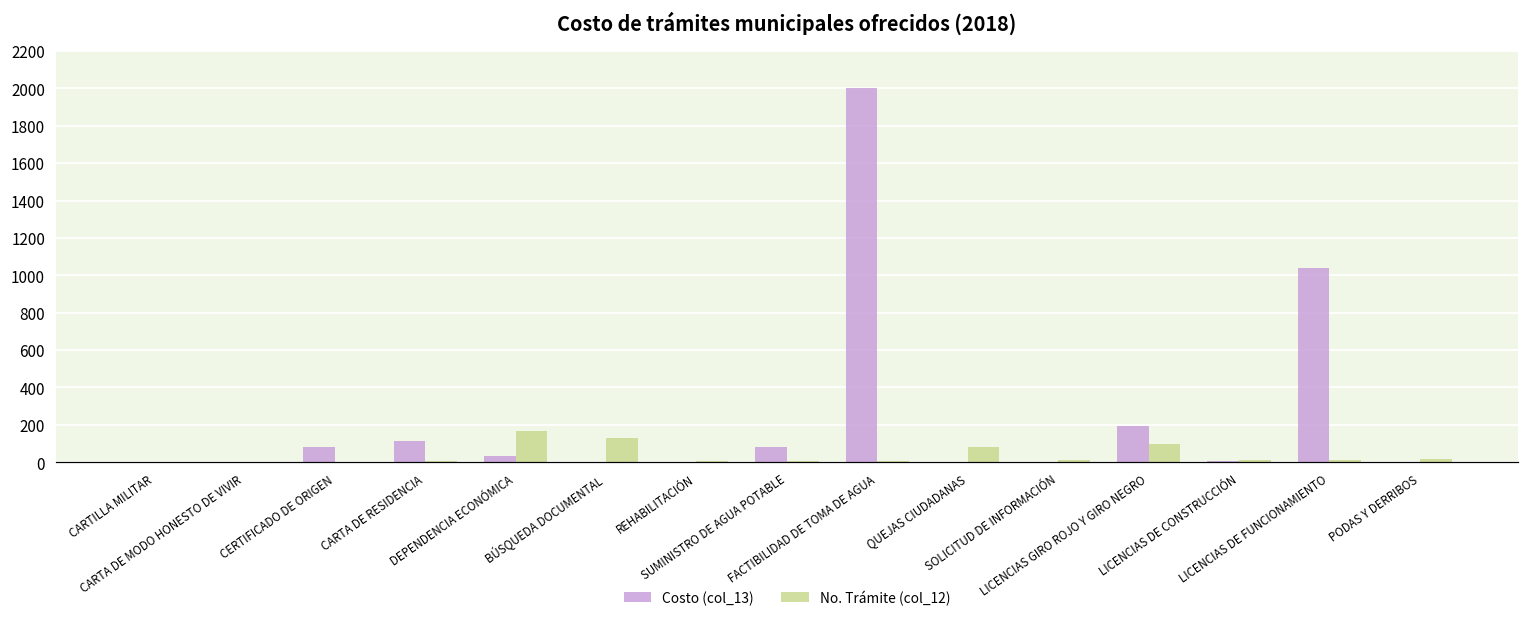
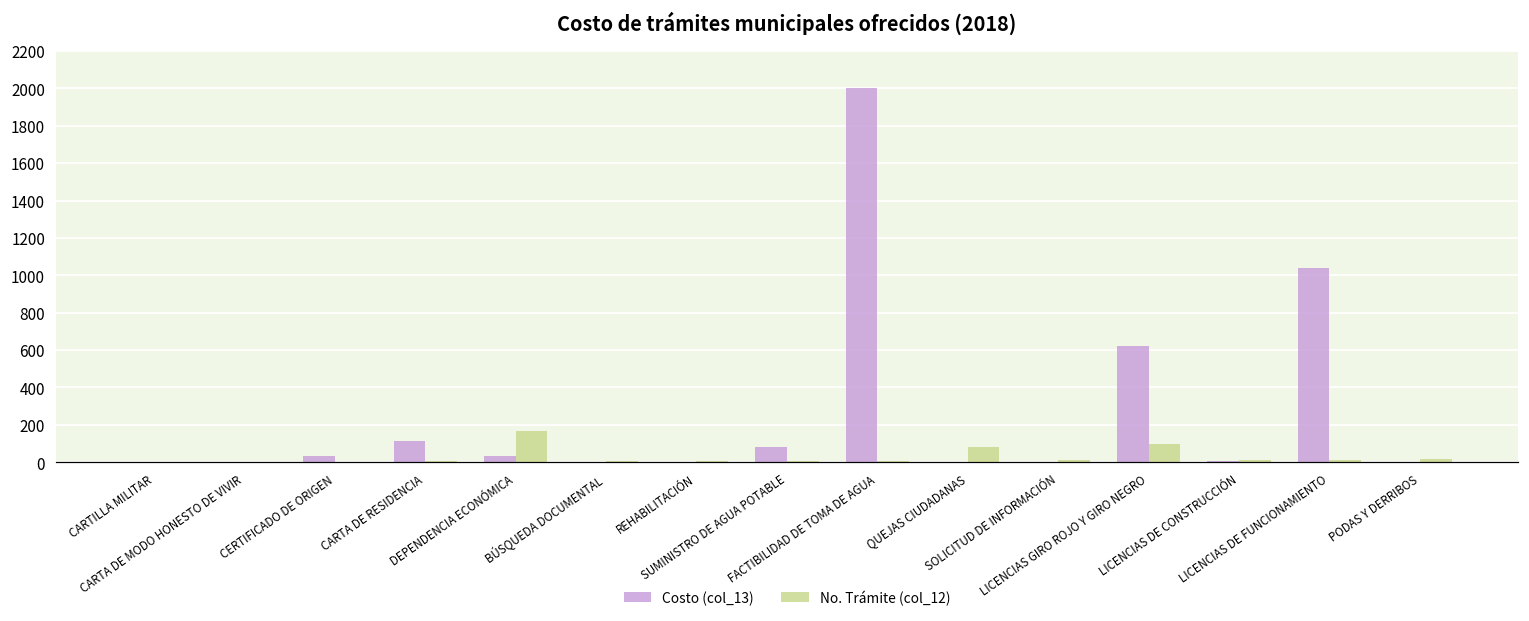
  {
    "Costo (col_13)": {
      "CARTILLA MILITAR": 0,
      "CARTA DE MODO HONESTO DE VIVIR": 0,
-     "CERTIFICADO DE ORIGEN": 80,
+     "CERTIFICADO DE ORIGEN": 30,
      "CARTA DE RESIDENCIA": 110,
      "DEPENDENCIA ECONÓMICA": 40,
      "BÚSQUEDA DOCUMENTAL": 0,
      "REHABILITACIÓN": 0,
      "SUMINISTRO DE AGUA POTABLE": 80,
      "FACTIBILIDAD DE TOMA DE AGUA": 2000,
      "QUEJAS CIUDADANAS": 0,
      "SOLICITUD DE INFORMACIÓN": 0,
-     "LICENCIAS GIRO ROJO Y GIRO NEGRO": 200,
+     "LICENCIAS GIRO ROJO Y GIRO NEGRO": 620,
      "LICENCIAS DE FUNCIONAMIENTO": 1040,
      "PODAS Y DERRIBOS": 0
    },
    "No. Trámite (col_12)": {
      "DEPENDENCIA ECONÓMICA": 170,
-     "BÚSQUEDA DOCUMENTAL": 130,
+     "BÚSQUEDA DOCUMENTAL": 10,
      "QUEJAS CIUDADANAS": 80,
      "LICENCIAS GIRO ROJO Y GIRO NEGRO": 100,
      "PODAS Y DERRIBOS": 20
    }
  }
